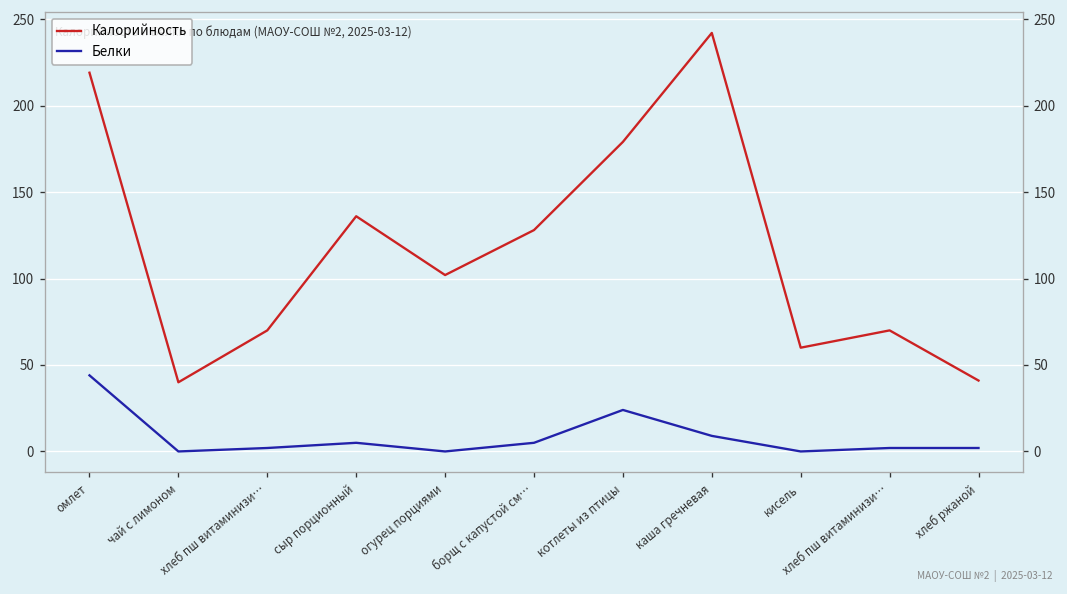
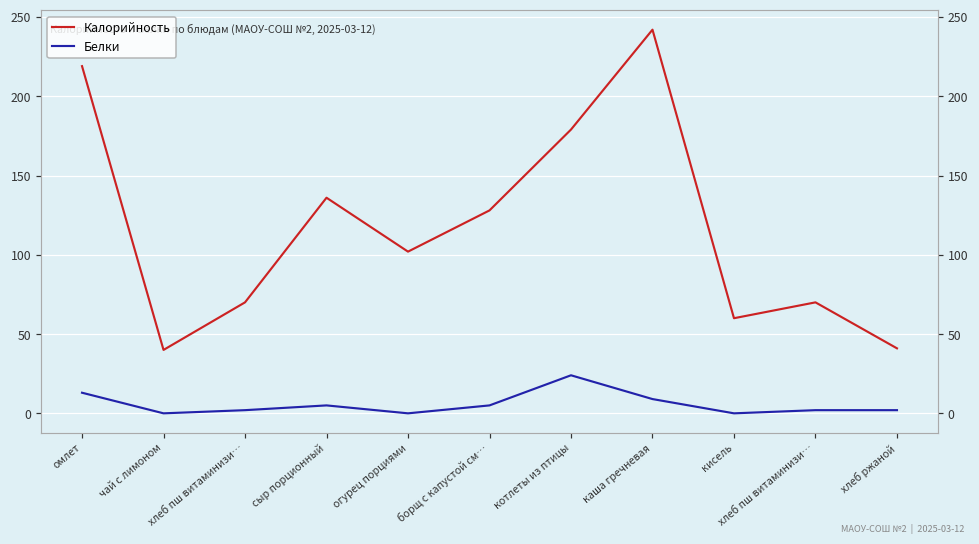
  {
    "Калорийность": {
      "омлет": 219,
      "чай с лимоном": 40,
      "сыр порционный": 136,
      "огурец порциями": 102,
      "борщ с капустой см…": 128,
      "котлеты из птицы": 179,
      "каша гречневая": 242,
      "кисель": 60,
      "хлеб ржаной": 41
    },
    "Белки": {
-     "омлет": 44,
+     "омлет": 13,
      "чай с лимоном": 0,
      "сыр порционный": 5,
      "огурец порциями": 0,
      "борщ с капустой см…": 5,
      "котлеты из птицы": 24,
      "каша гречневая": 9,
      "кисель": 0,
      "хлеб ржаной": 2
    }
  }
